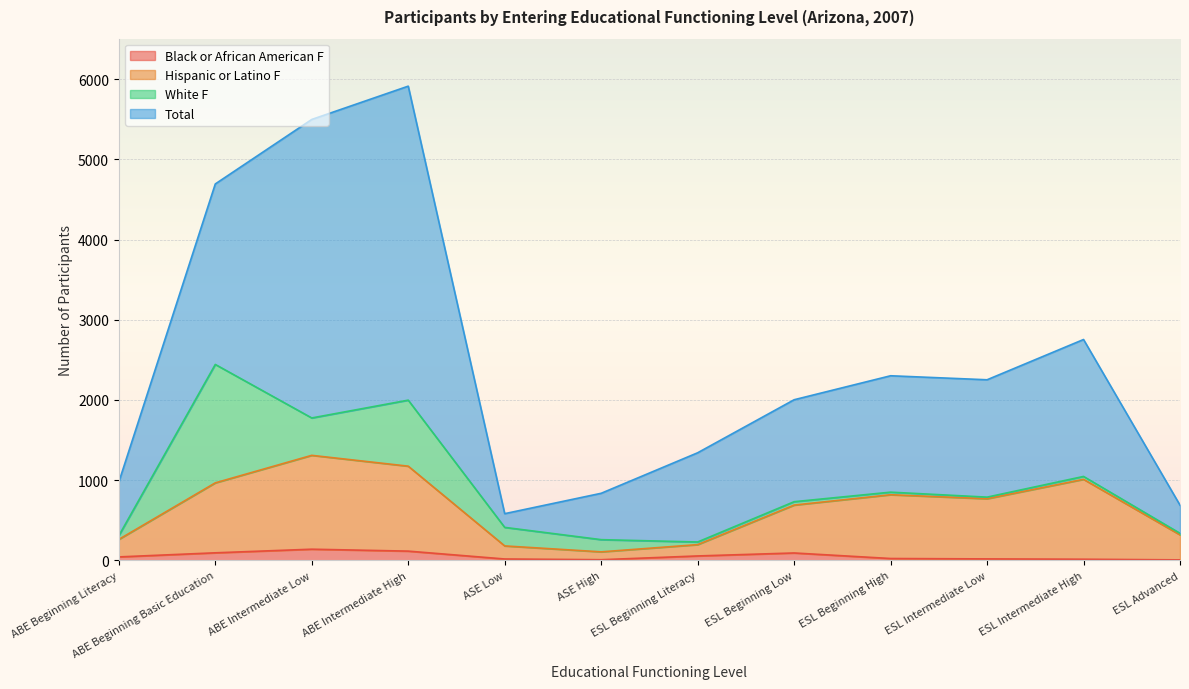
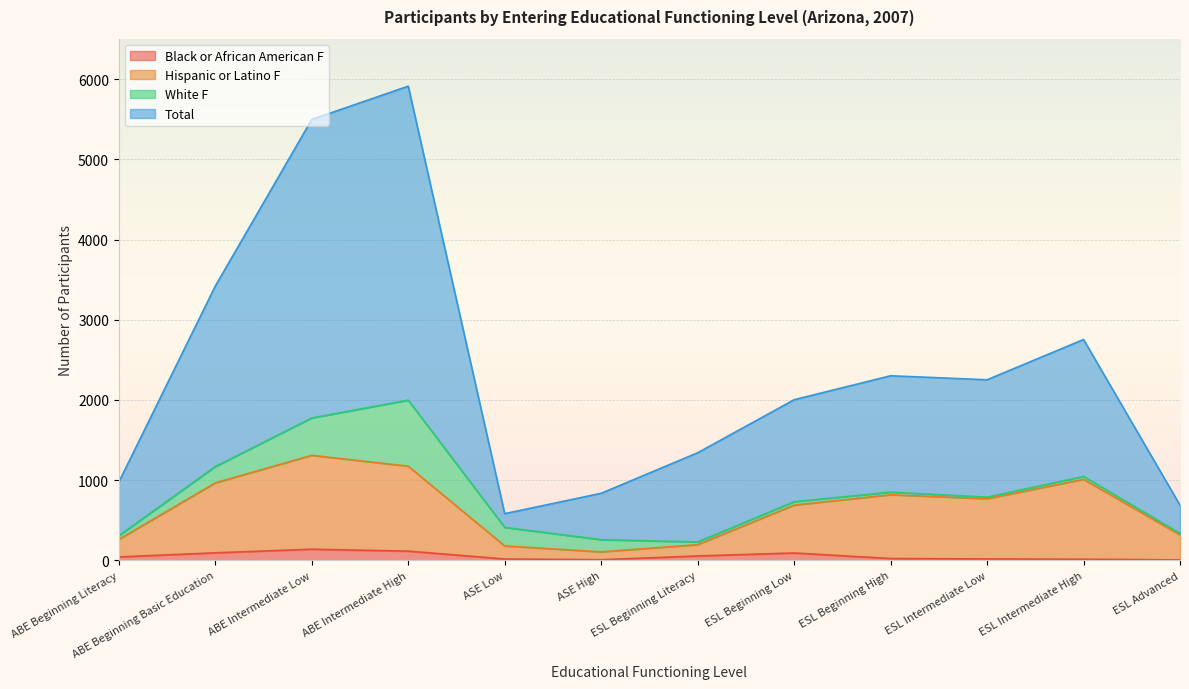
  {
    "White F": {
      "ABE Beginning Literacy": 0,
-     "ABE Beginning Basic Education": 1500,
+     "ABE Beginning Basic Education": 200,
      "ABE Intermediate Low": 500,
      "ABE Intermediate High": 800,
      "ASE Low": 200,
      "ASE High": 200,
      "ESL Beginning Literacy": 0,
      "ESL Beginning Low": 0,
      "ESL Intermediate High": 0
    },
    "Total": {
      "ABE Beginning Literacy": 700,
      "ABE Beginning Basic Education": 2300,
      "ABE Intermediate High": 3900,
      "ASE Low": 200,
      "ASE High": 600,
      "ESL Beginning Literacy": 1100,
      "ESL Beginning Low": 1300,
      "ESL Beginning High": 1500,
      "ESL Intermediate Low": 1500,
      "ESL Intermediate High": 1700,
      "ESL Advanced": 400
    }
  }
